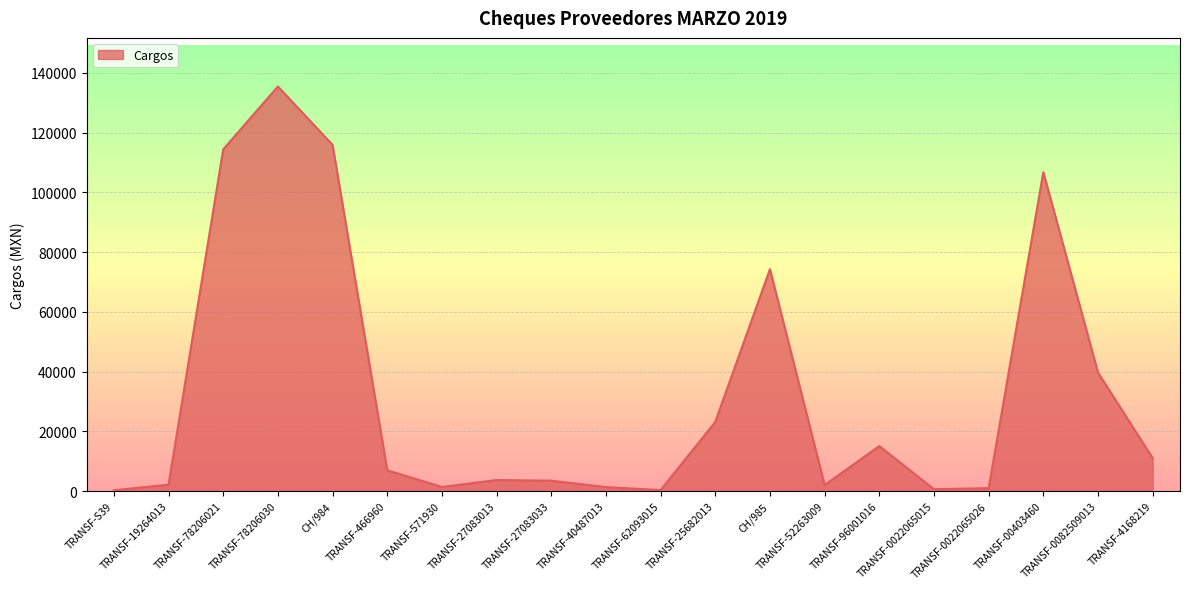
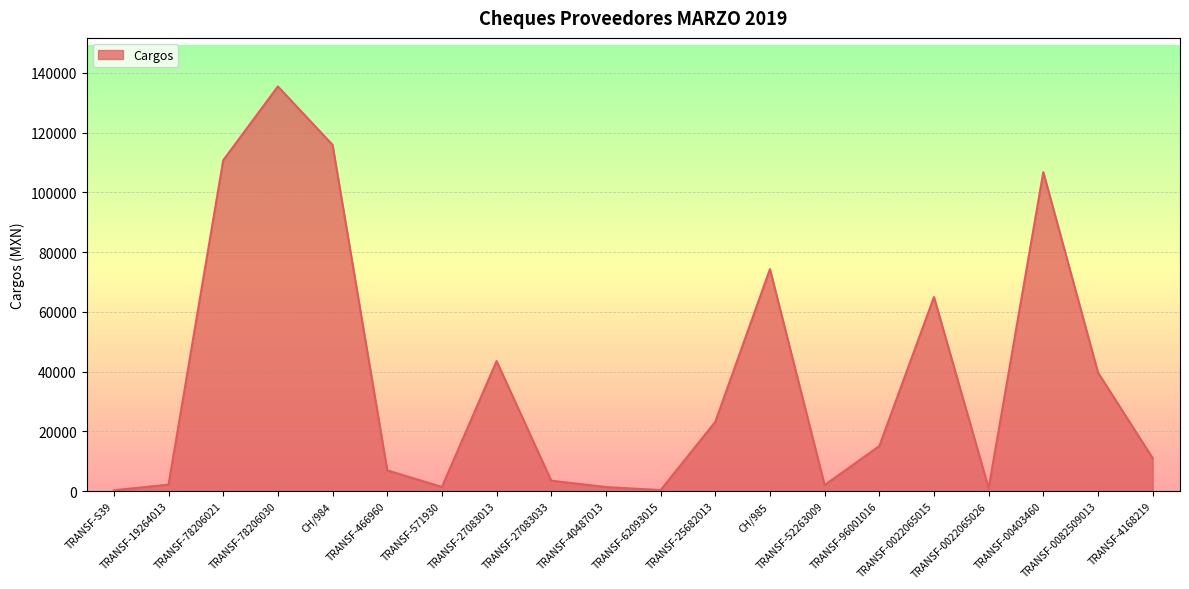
  {
    "TRANSF-S39": 0,
    "TRANSF-19264013": 2000,
-   "TRANSF-78206021": 114000,
+   "TRANSF-78206021": 111000,
    "TRANSF-78206030": 135000,
    "CH/984": 116000,
    "TRANSF-466960": 7000,
    "TRANSF-571930": 1000,
-   "TRANSF-27083013": 4000,
+   "TRANSF-27083013": 44000,
    "TRANSF-27083033": 4000,
    "TRANSF-40487013": 1000,
    "TRANSF-62093015": 0,
    "TRANSF-25682013": 23000,
    "CH/985": 74000,
    "TRANSF-52263009": 2000,
    "TRANSF-96001016": 15000,
-   "TRANSF-0022065015": 1000,
+   "TRANSF-0022065015": 65000,
    "TRANSF-0022065026": 1000,
    "TRANSF-00403460": 107000,
    "TRANSF-0082509013": 40000,
    "TRANSF-4168219": 11000
  }
